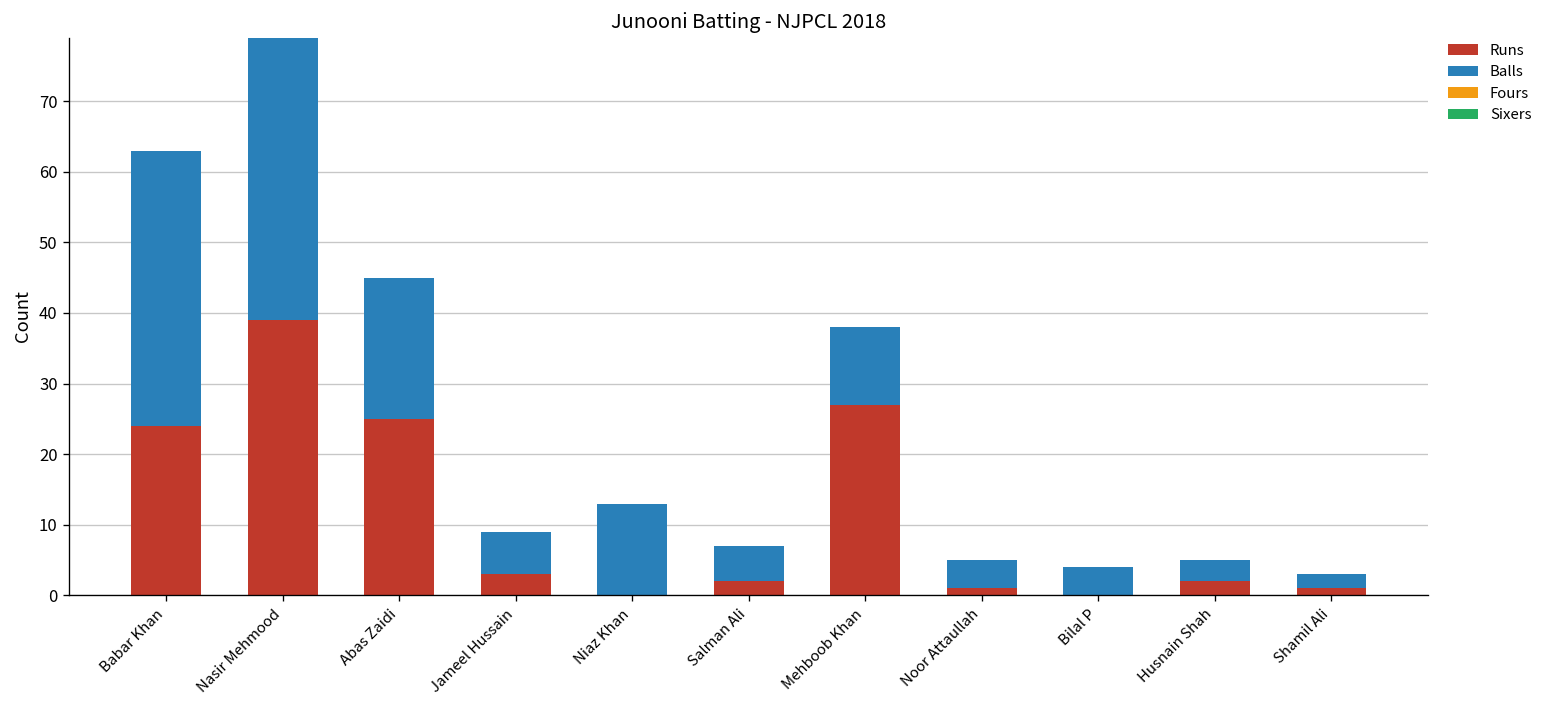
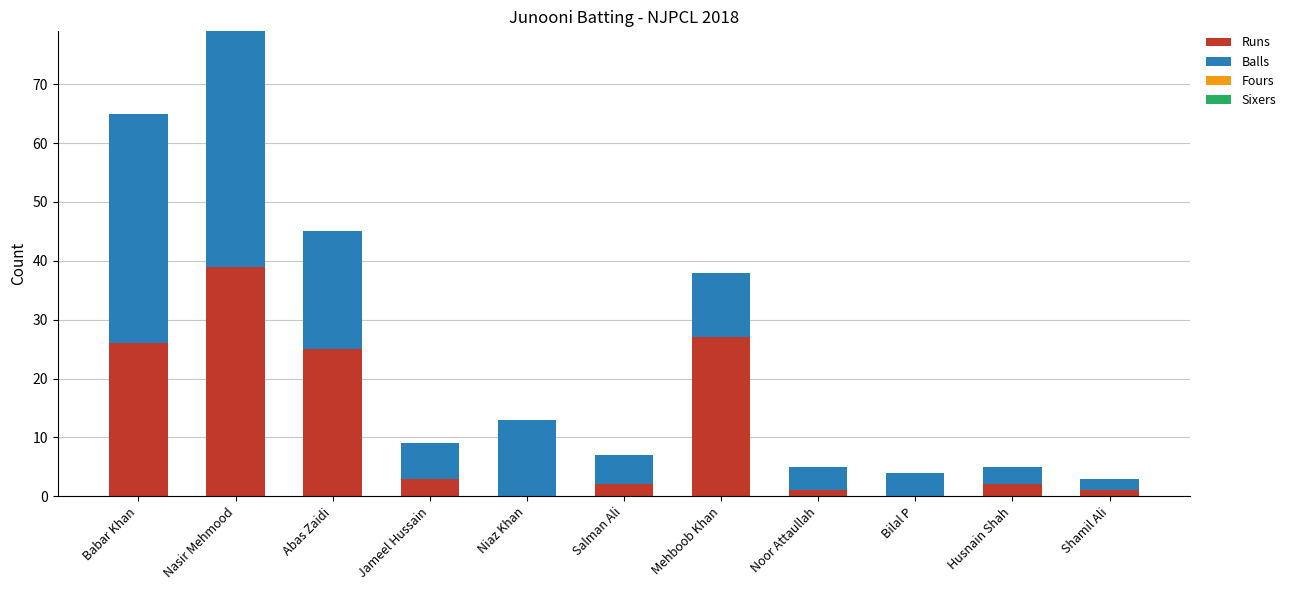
  {
    "Runs": {
-     "Babar Khan": 24,
+     "Babar Khan": 26,
      "Nasir Mehmood": 39,
      "Abas Zaidi": 25,
      "Jameel Hussain": 3,
      "Niaz Khan": 0,
      "Salman Ali": 2,
      "Mehboob Khan": 27,
      "Noor Attaullah": 1,
      "Bilal P": 0,
      "Husnain Shah": 2,
      "Shamil Ali": 1
    }
  }
